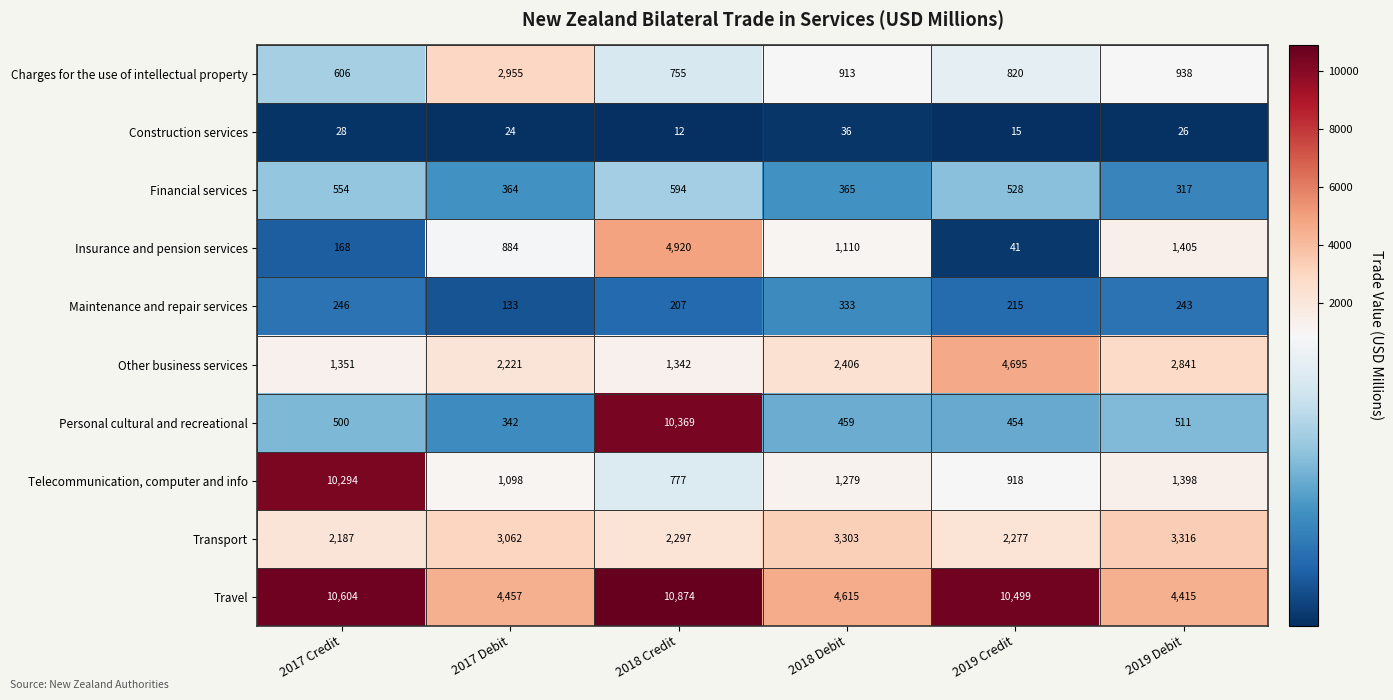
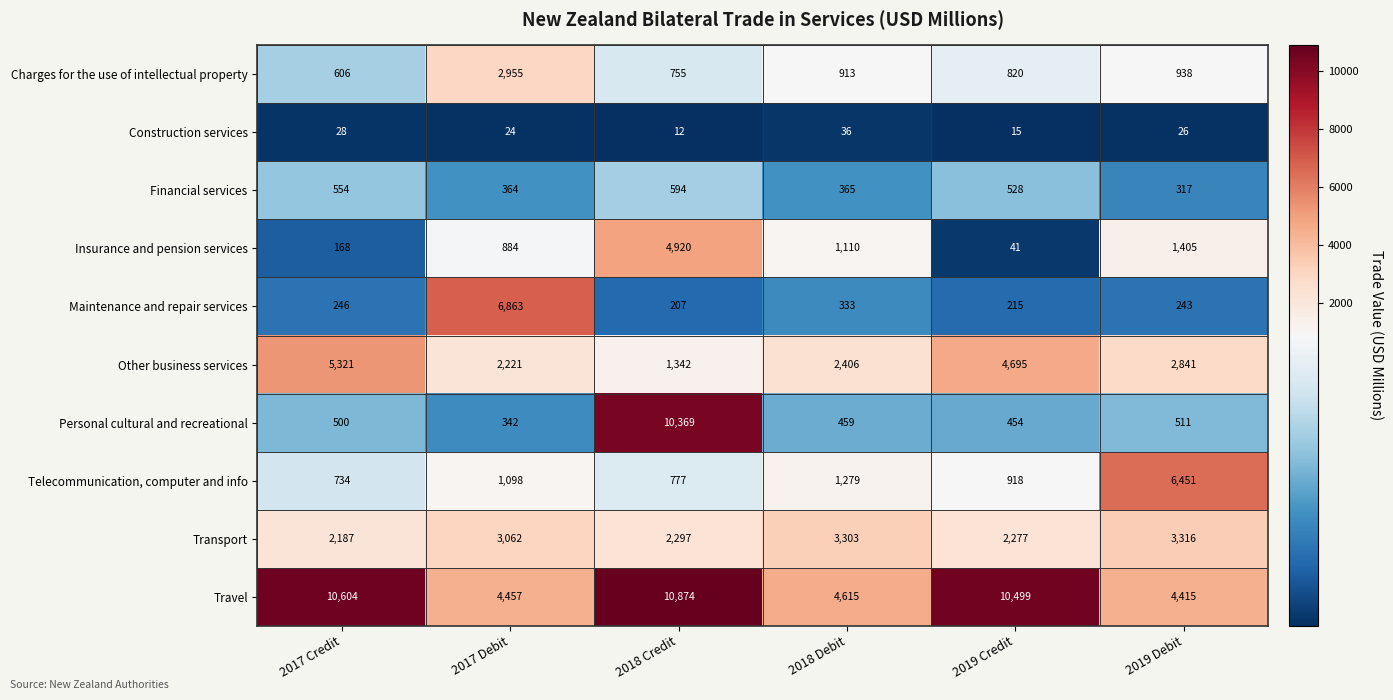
  {
    "Charges for the use of intellectual property": {
      "2017 Credit": "606",
      "2017 Debit": "2,955",
      "2018 Credit": "755",
      "2018 Debit": "913",
      "2019 Credit": "820",
      "2019 Debit": "938"
    },
    "Construction services": {
      "2017 Credit": "28",
      "2017 Debit": "24",
      "2018 Credit": "12",
      "2018 Debit": "36",
      "2019 Credit": "15",
      "2019 Debit": "26"
    },
    "Financial services": {
      "2017 Credit": "554",
      "2017 Debit": "364",
      "2018 Credit": "594",
      "2018 Debit": "365",
      "2019 Credit": "528",
      "2019 Debit": "317"
    },
    "Insurance and pension services": {
      "2017 Credit": "168",
      "2017 Debit": "884",
      "2018 Credit": "4,920",
      "2018 Debit": "1,110",
      "2019 Credit": "41",
      "2019 Debit": "1,405"
    },
    "Maintenance and repair services": {
      "2017 Credit": "246",
-     "2017 Debit": "133",
+     "2017 Debit": "6,863",
      "2018 Credit": "207",
      "2018 Debit": "333",
      "2019 Credit": "215",
      "2019 Debit": "243"
    },
    "Other business services": {
-     "2017 Credit": "1,351",
+     "2017 Credit": "5,321",
      "2017 Debit": "2,221",
      "2018 Credit": "1,342",
      "2018 Debit": "2,406",
      "2019 Credit": "4,695",
      "2019 Debit": "2,841"
    },
    "Personal cultural and recreational": {
      "2017 Credit": "500",
      "2017 Debit": "342",
      "2018 Credit": "10,369",
      "2018 Debit": "459",
      "2019 Credit": "454",
      "2019 Debit": "511"
    },
    "Telecommunication, computer and info": {
-     "2017 Credit": "10,294",
+     "2017 Credit": "734",
      "2017 Debit": "1,098",
      "2018 Credit": "777",
      "2018 Debit": "1,279",
      "2019 Credit": "918",
-     "2019 Debit": "1,398"
+     "2019 Debit": "6,451"
    },
    "Transport": {
      "2017 Credit": "2,187",
      "2017 Debit": "3,062",
      "2018 Credit": "2,297",
      "2018 Debit": "3,303",
      "2019 Credit": "2,277",
      "2019 Debit": "3,316"
    },
    "Travel": {
      "2017 Credit": "10,604",
      "2017 Debit": "4,457",
      "2018 Credit": "10,874",
      "2018 Debit": "4,615",
      "2019 Credit": "10,499",
      "2019 Debit": "4,415"
    }
  }
